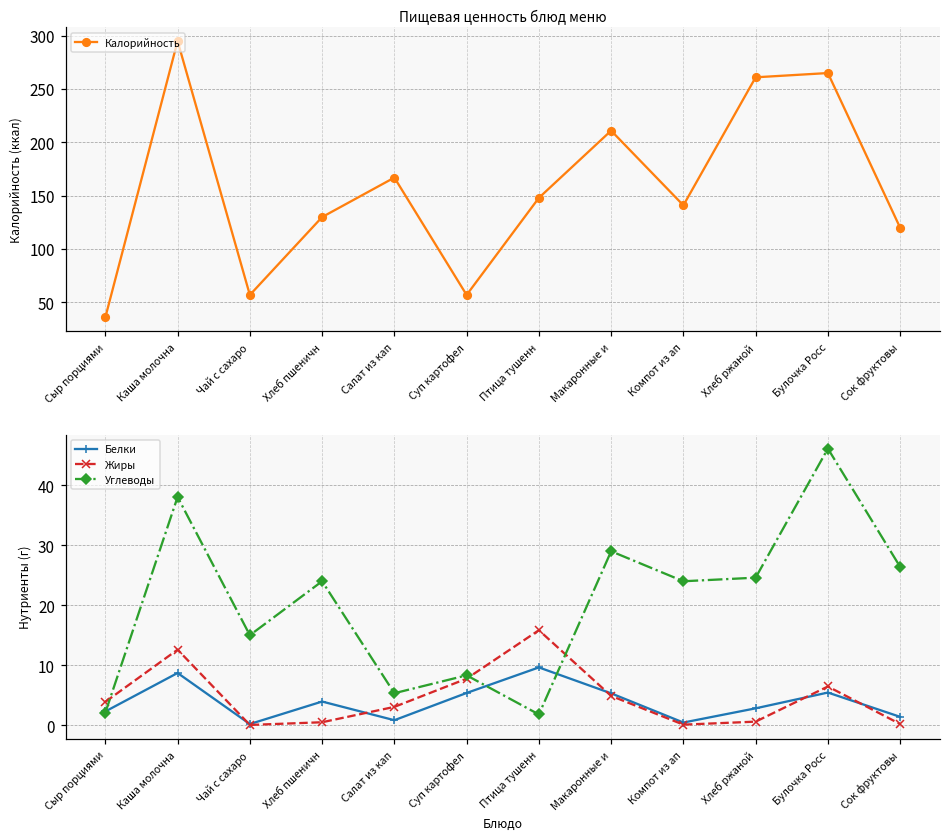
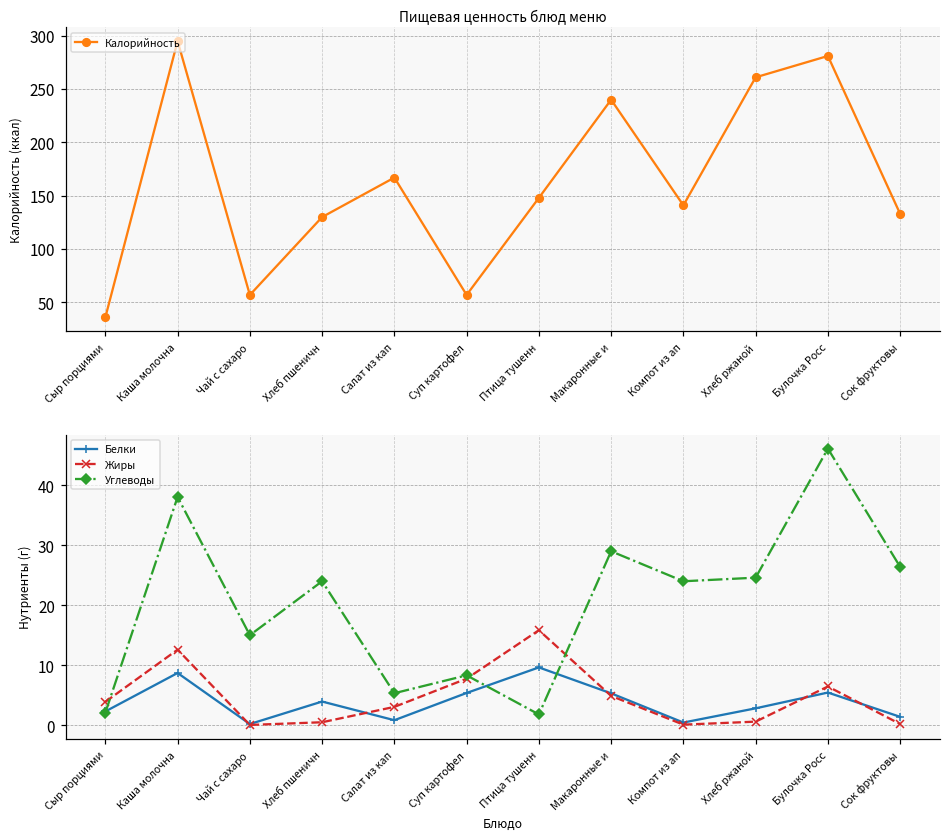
  {
    "Пищевая ценность блюд меню": {
      "Сыр порциями": 40,
      "Чай с сахаро": 60,
      "Хлеб пшеничн": 130,
      "Салат из кап": 170,
      "Суп картофел": 60,
      "Птица тушенн": 150,
-     "Макаронные и": 210,
+     "Макаронные и": 240,
      "Компот из ап": 140,
      "Хлеб ржаной": 260,
-     "Булочка Росс": 270,
-     "Сок фруктовы": 120
+     "Булочка Росс": 280,
+     "Сок фруктовы": 130
    }
  }
